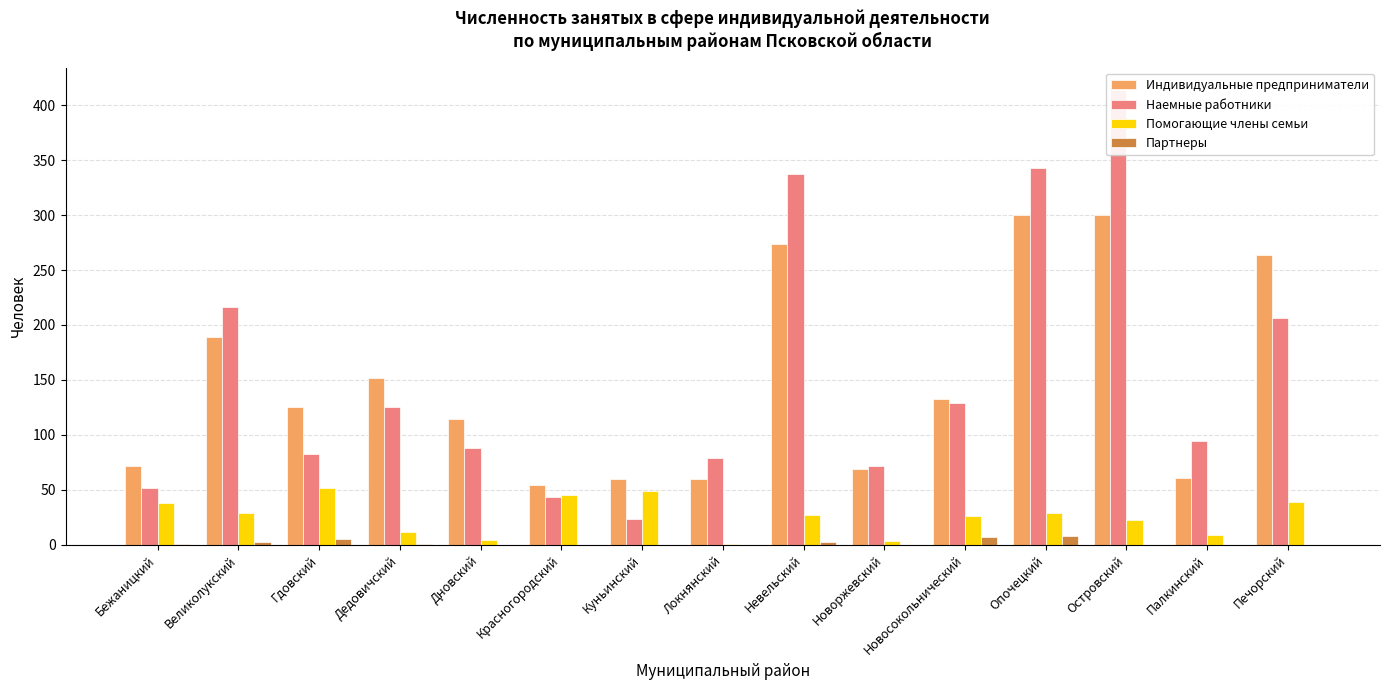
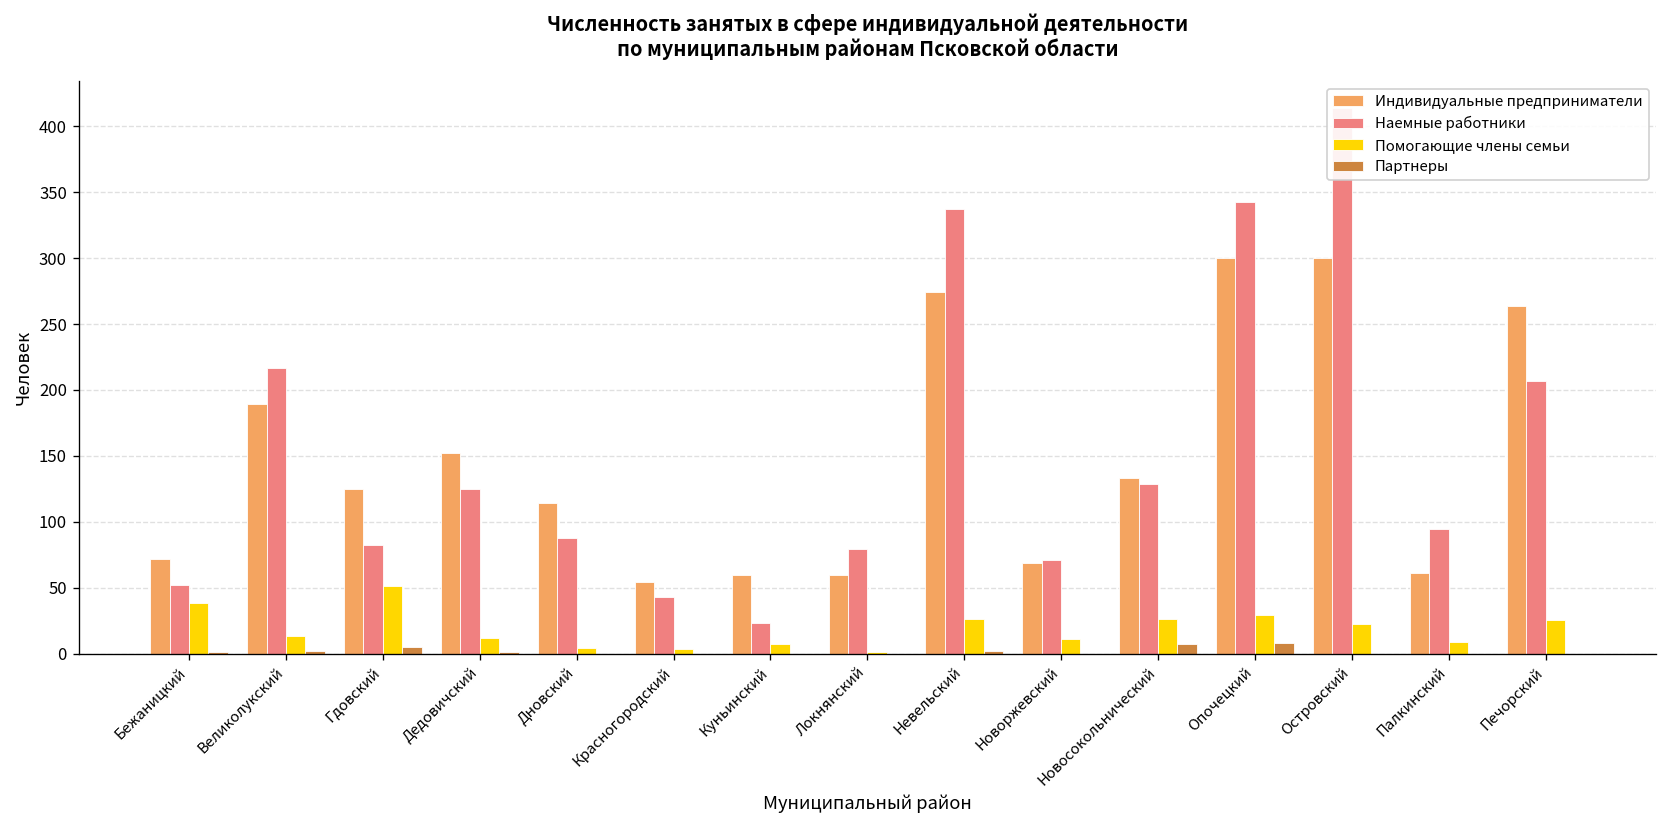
  {
    "Помогающие члены семьи": {
      "Бежаницкий": 38,
-     "Великолукский": 29,
+     "Великолукский": 14,
      "Гдовский": 52,
      "Дедовичский": 12,
      "Дновский": 4,
-     "Красногородский": 45,
-     "Куньинский": 49,
+     "Красногородский": 4,
+     "Куньинский": 7,
      "Невельский": 27,
-     "Новоржевский": 4,
+     "Новоржевский": 11,
      "Новосокольнический": 26,
      "Опочецкий": 29,
      "Островский": 22,
      "Палкинский": 9,
-     "Печорский": 39
+     "Печорский": 25
    }
  }
